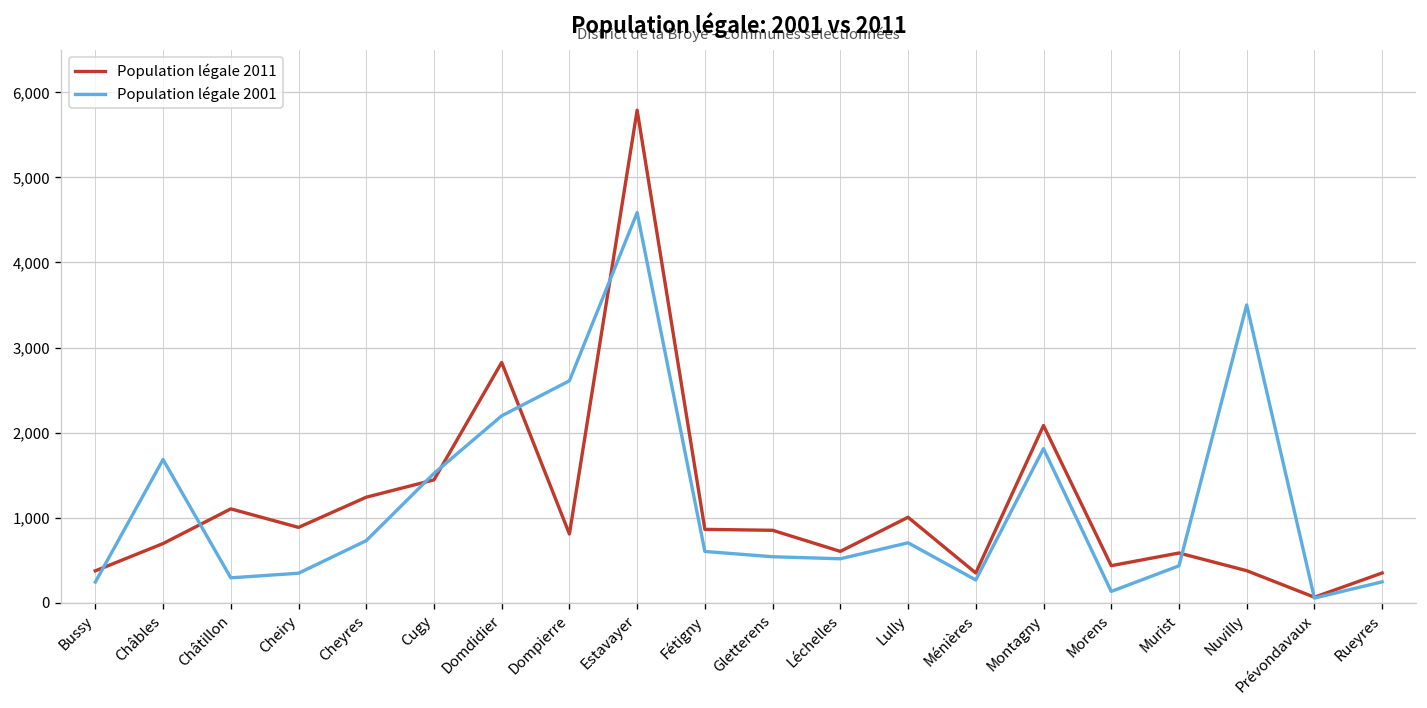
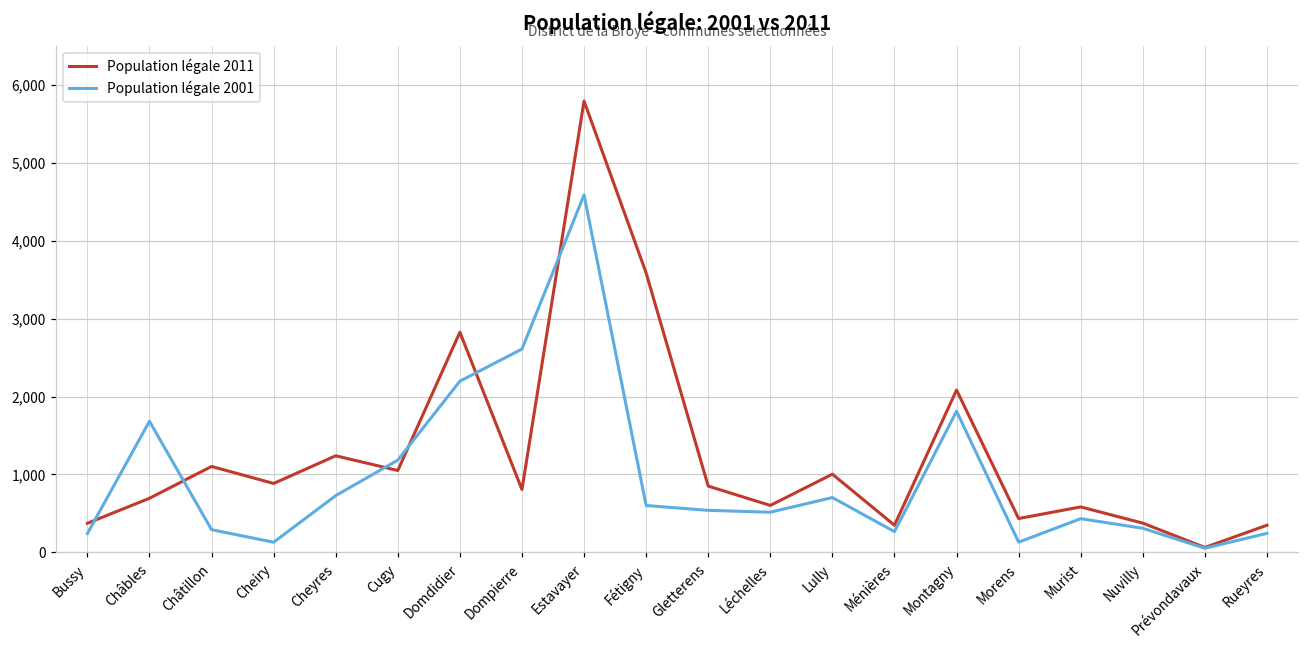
  {
    "Population légale 2011": {
      "Bussy": "400",
      "Châbles": "700",
      "Châtillon": "1,100",
      "Cheiry": "900",
      "Cheyres": "1,200",
-     "Cugy": "1,400",
+     "Cugy": "1,100",
      "Domdidier": "2,800",
      "Dompierre": "800",
      "Estavayer": "5,800",
-     "Fétigny": "900",
+     "Fétigny": "3,600",
      "Gletterens": "900",
      "Léchelles": "600",
      "Lully": "1,000",
      "Ménières": "300",
      "Montagny": "2,100",
      "Morens": "400",
      "Murist": "600",
      "Nuvilly": "400",
      "Rueyres": "300"
    },
    "Population légale 2001": {
      "Bussy": "200",
      "Châbles": "1,700",
      "Châtillon": "300",
-     "Cheiry": "300",
+     "Cheiry": "100",
      "Cheyres": "700",
-     "Cugy": "1,500",
+     "Cugy": "1,200",
      "Domdidier": "2,200",
      "Dompierre": "2,600",
      "Estavayer": "4,600",
      "Fétigny": "600",
      "Gletterens": "500",
      "Léchelles": "500",
      "Lully": "700",
      "Ménières": "300",
      "Montagny": "1,800",
      "Morens": "100",
      "Murist": "400",
-     "Nuvilly": "3,500",
+     "Nuvilly": "300",
      "Rueyres": "200"
    }
  }
